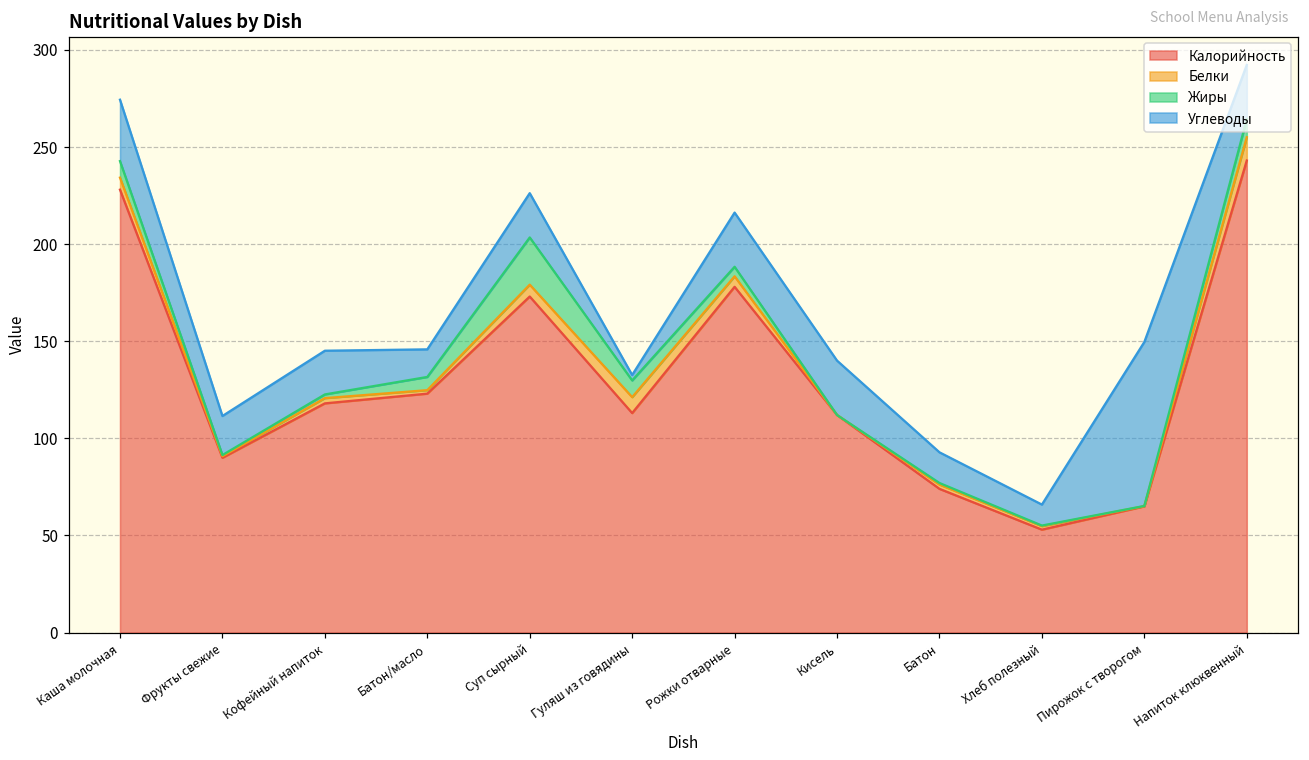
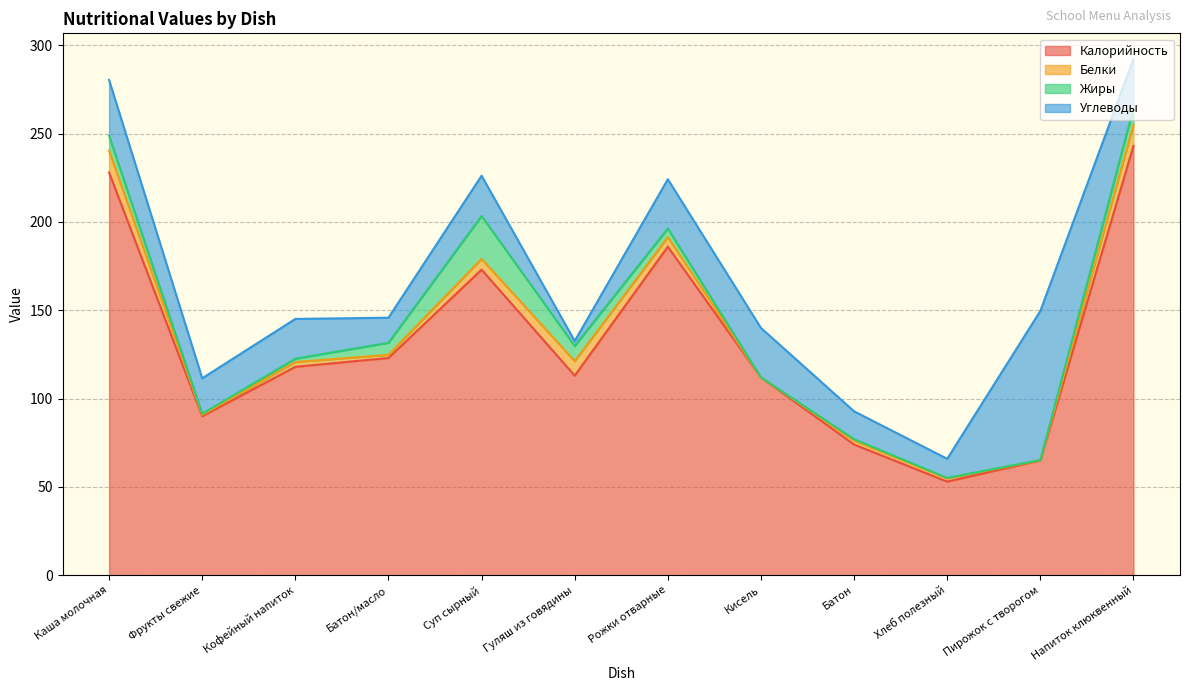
  {
    "Калорийность": {
      "Каша молочная": 228,
      "Кофейный напиток": 118,
      "Батон/масло": 123,
      "Суп сырный": 173,
      "Гуляш из говядины": 113,
-     "Рожки отварные": 178,
+     "Рожки отварные": 186,
      "Батон": 74,
      "Хлеб полезный": 53,
      "Напиток клюквенный": 243
    },
    "Белки": {
-     "Каша молочная": 6,
+     "Каша молочная": 12,
      "Кофейный напиток": 3,
      "Батон/масло": 2,
      "Суп сырный": 6,
      "Гуляш из говядины": 8,
      "Рожки отварные": 5,
      "Напиток клюквенный": 12
    },
    "Жиры": {
      "Каша молочная": 9,
      "Кофейный напиток": 2,
      "Батон/масло": 7,
      "Суп сырный": 24,
      "Гуляш из говядины": 9,
      "Рожки отварные": 5
    },
    "Углеводы": {
      "Каша молочная": 32,
      "Фрукты свежие": 20,
      "Кофейный напиток": 23,
      "Батон/масло": 14,
      "Суп сырный": 23,
      "Гуляш из говядины": 3,
      "Рожки отварные": 28,
      "Кисель": 28,
      "Батон": 16,
      "Хлеб полезный": 11,
      "Пирожок с творогом": 84
    }
  }
